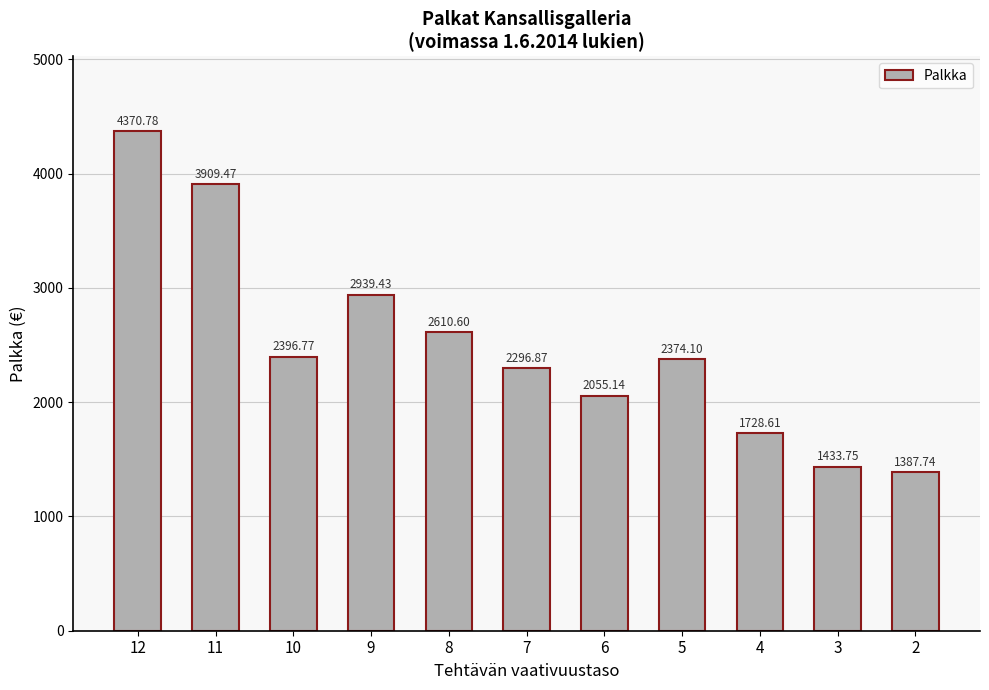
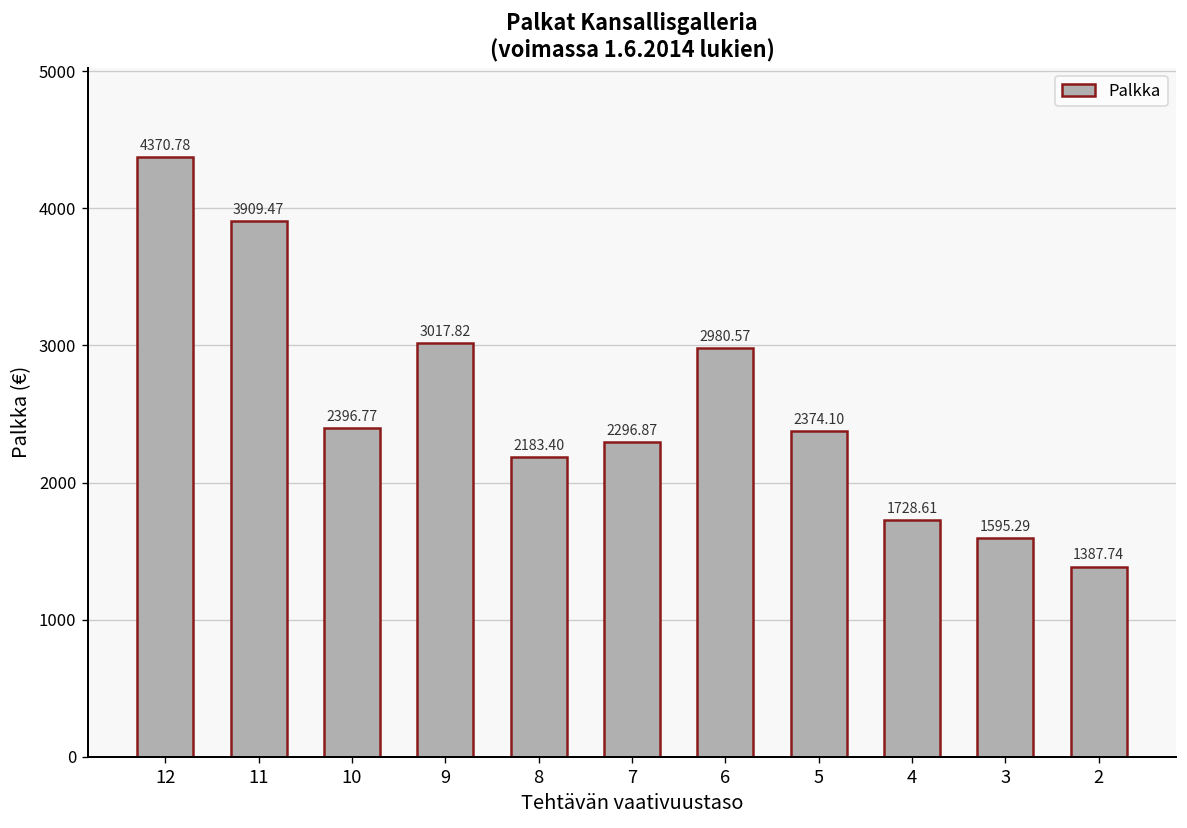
  {
    "12": 4370.78,
    "11": 3909.47,
    "10": 2396.77,
-   "9": 2939.43,
-   "8": 2610.60,
+   "9": 3017.82,
+   "8": 2183.40,
    "7": 2296.87,
-   "6": 2055.14,
+   "6": 2980.57,
    "5": 2374.10,
    "4": 1728.61,
-   "3": 1433.75,
+   "3": 1595.29,
    "2": 1387.74
  }
